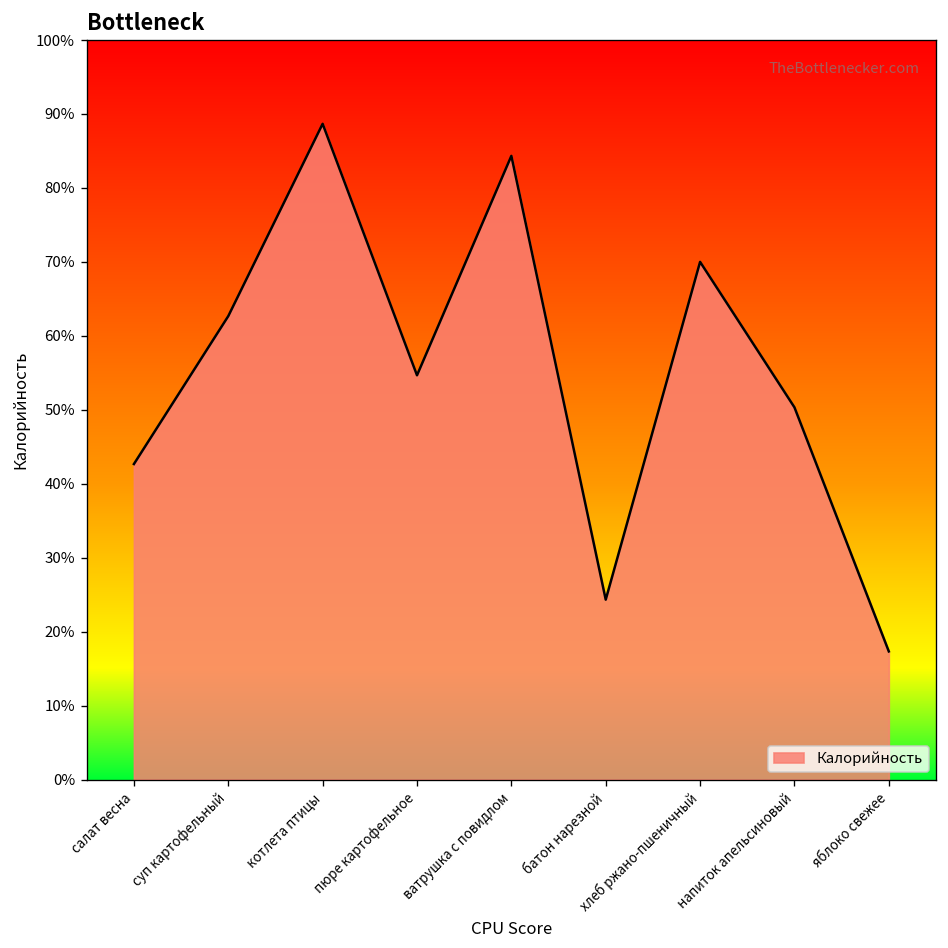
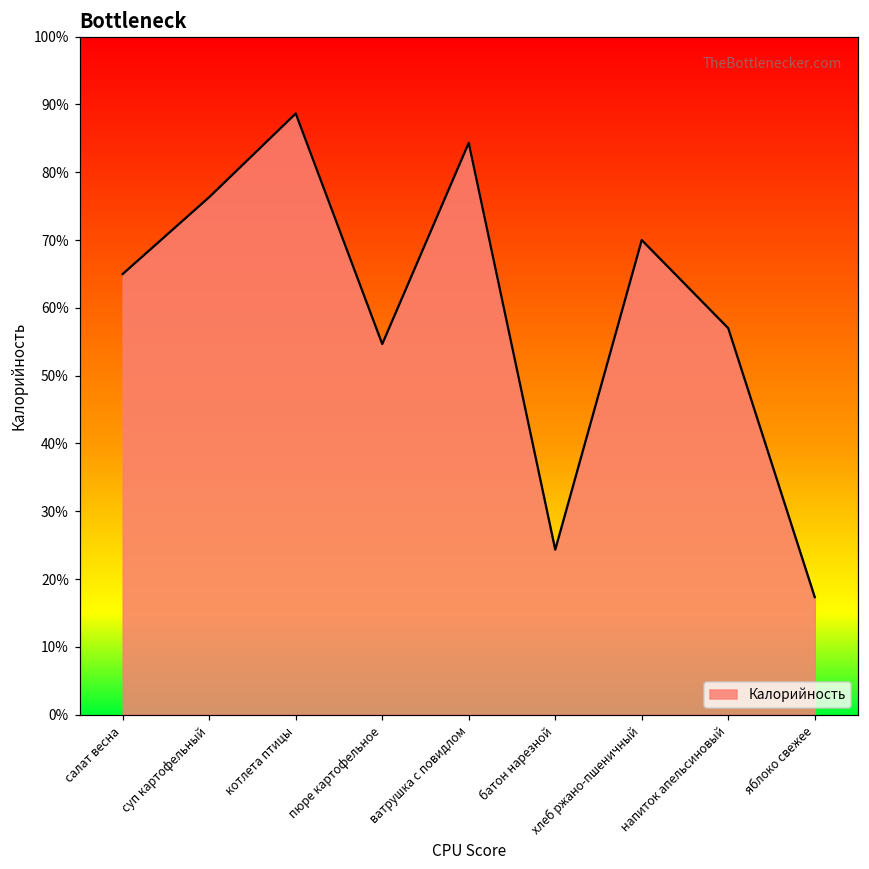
  {
-   "салат весна": "43%",
-   "суп картофельный": "63%",
+   "салат весна": "65%",
+   "суп картофельный": "76%",
    "котлета птицы": "89%",
    "пюре картофельное": "55%",
    "ватрушка с повидлом": "84%",
    "батон нарезной": "24%",
    "хлеб ржано-пшеничный": "70%",
-   "напиток апельсиновый": "50%",
+   "напиток апельсиновый": "57%",
    "яблоко свежее": "17%"
  }
